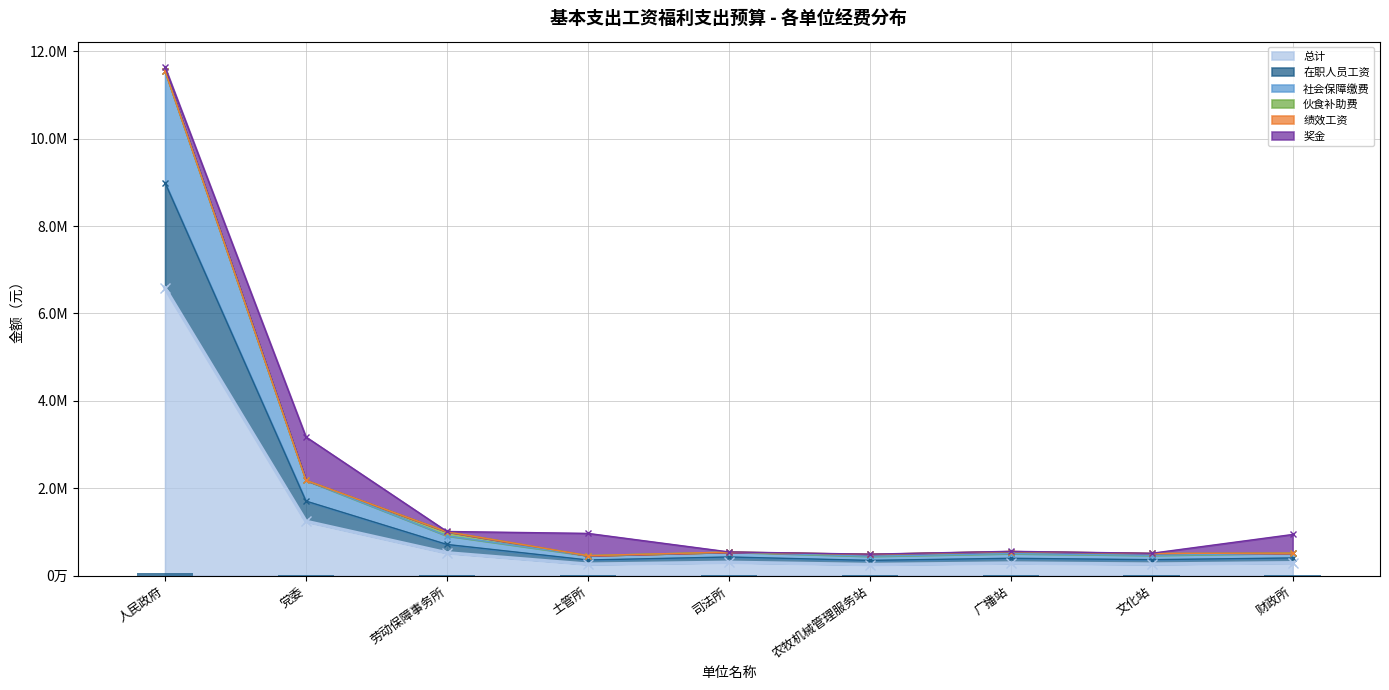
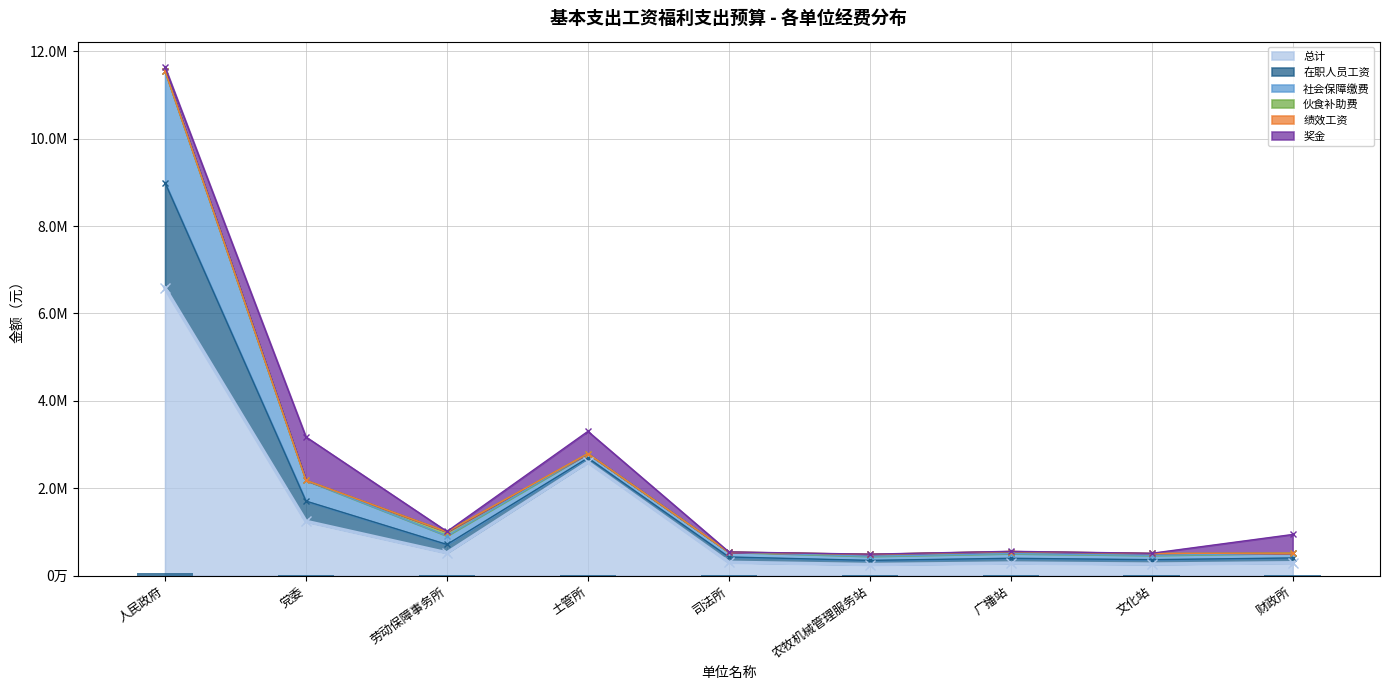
  {
    "总计": {
      "人民政府": 6600000,
      "党委": 1200000,
      "劳动保障事务所": 500000,
-     "土管所": 300000,
+     "土管所": 2600000,
      "司法所": 300000,
      "农牧机械管理服务站": 300000,
      "广播站": 300000,
      "文化站": 300000,
      "财政所": 300000
    },
    "社会保障缴费": {
      "劳动保障事务所": 200000
    },
    "奖金": {
      "人民政府": 100000,
      "党委": 1000000,
      "土管所": 500000,
      "财政所": 400000
    }
  }
